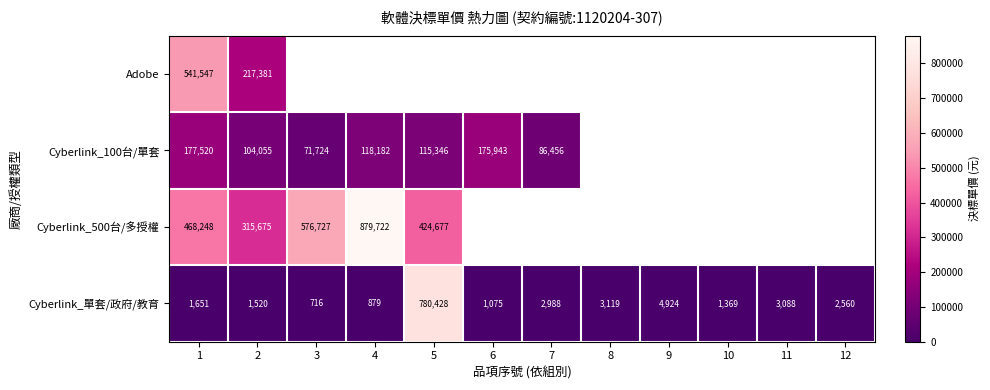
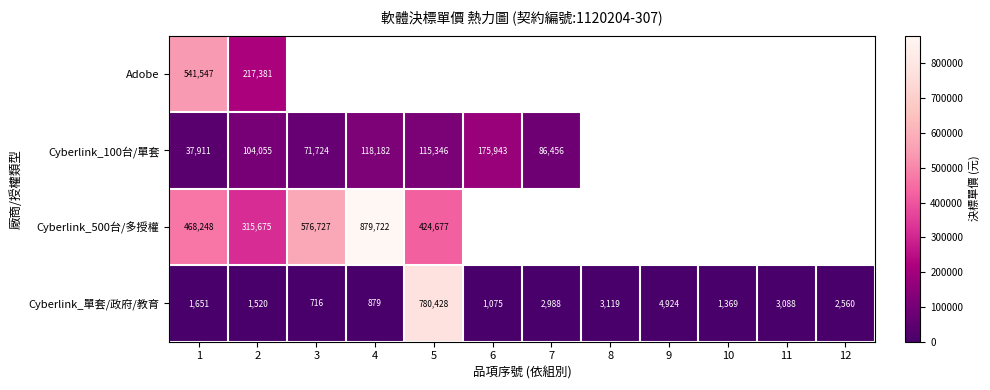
  {
    "Adobe": {
      "1": "541,547",
      "2": "217,381"
    },
    "Cyberlink_100台/單套": {
-     "1": "177,520",
+     "1": "37,911",
      "2": "104,055",
      "3": "71,724",
      "4": "118,182",
      "5": "115,346",
      "6": "175,943",
      "7": "86,456"
    },
    "Cyberlink_500台/多授權": {
      "1": "468,248",
      "2": "315,675",
      "3": "576,727",
      "4": "879,722",
      "5": "424,677"
    },
    "Cyberlink_單套/政府/教育": {
      "1": "1,651",
      "2": "1,520",
      "3": "716",
      "4": "879",
      "5": "780,428",
      "6": "1,075",
      "7": "2,988",
      "8": "3,119",
      "9": "4,924",
      "10": "1,369",
      "11": "3,088",
      "12": "2,560"
    }
  }
